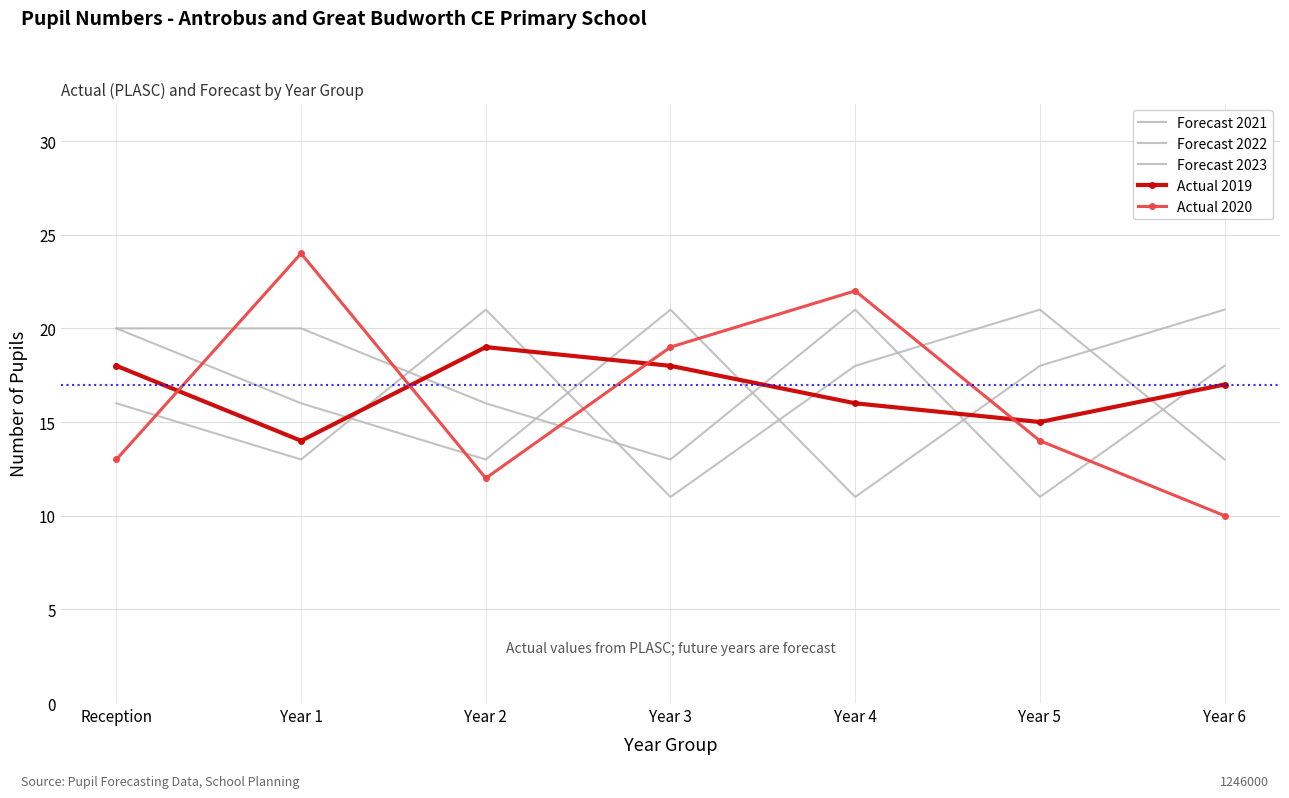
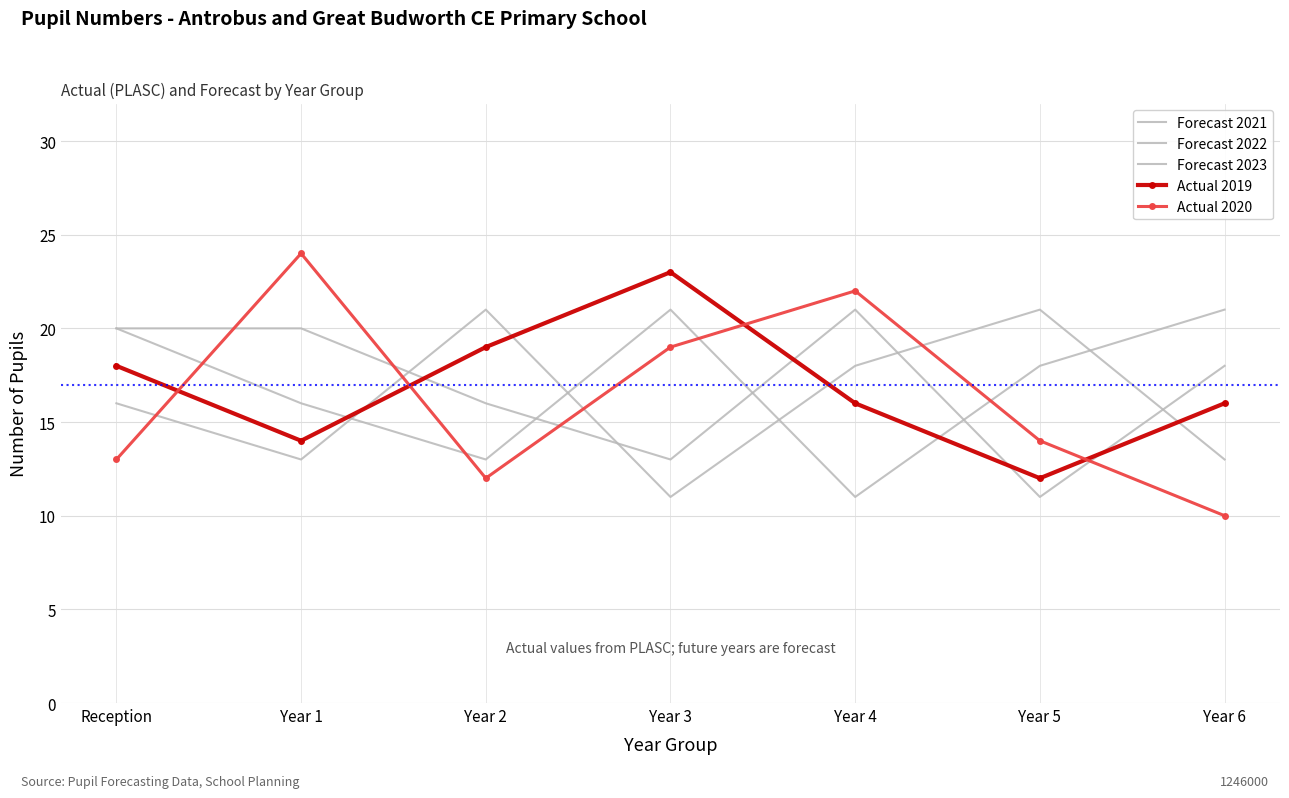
  {
    "Actual 2019": {
      "Reception": 18,
      "Year 1": 14,
      "Year 2": 19,
-     "Year 3": 18,
+     "Year 3": 23,
      "Year 4": 16,
-     "Year 5": 15,
-     "Year 6": 17
+     "Year 5": 12,
+     "Year 6": 16
    },
    "Actual 2020": {
      "Reception": 13,
      "Year 1": 24,
      "Year 2": 12,
      "Year 3": 19,
      "Year 4": 22,
      "Year 5": 14,
      "Year 6": 10
    }
  }
